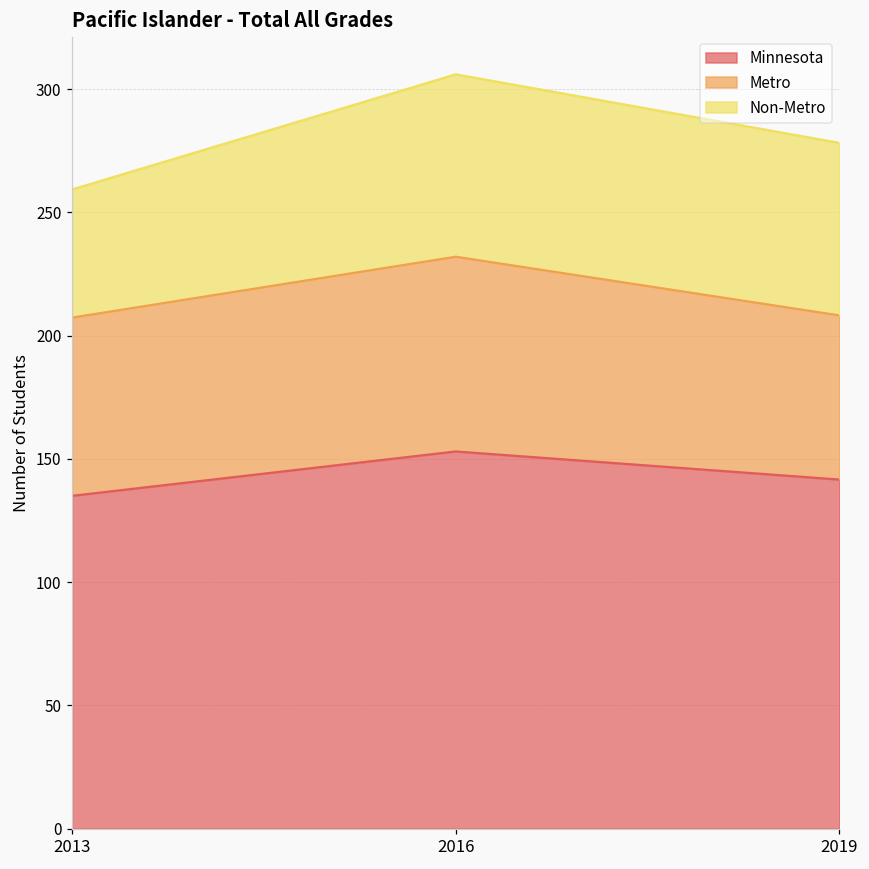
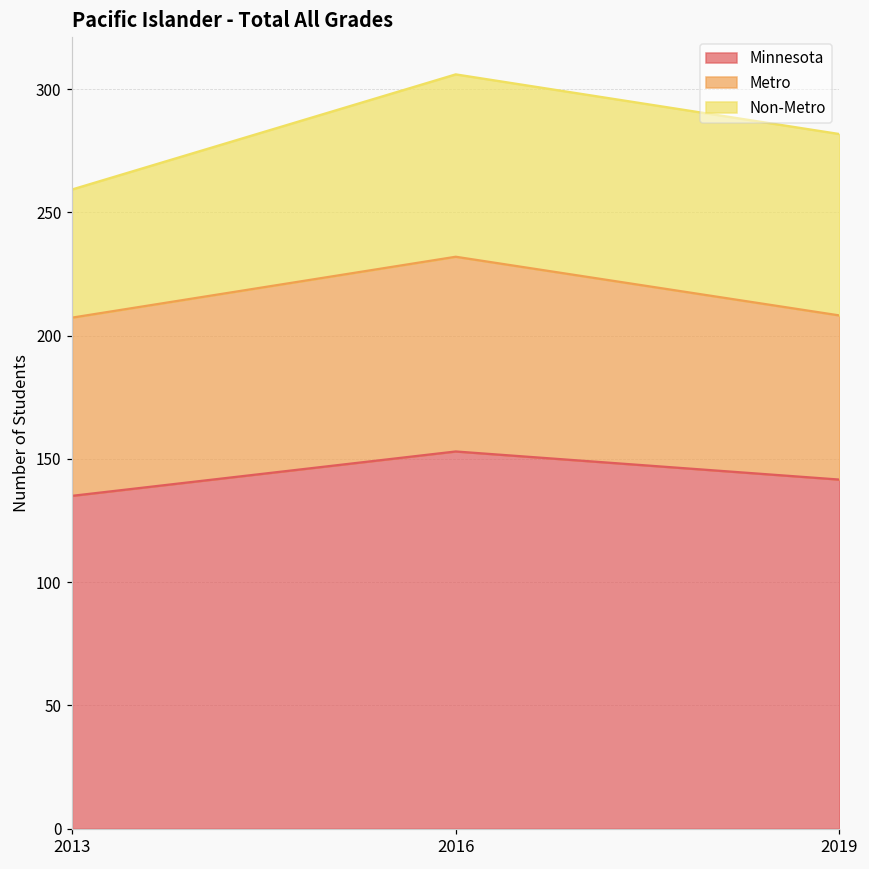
  {
    "Minnesota": {
      "2013": 135,
      "2016": 153,
      "2019": 142
    },
    "Metro": {
      "2013": 72,
      "2016": 79,
      "2019": 67
    },
    "Non-Metro": {
      "2013": 52,
      "2016": 74,
-     "2019": 70
+     "2019": 74
    }
  }
